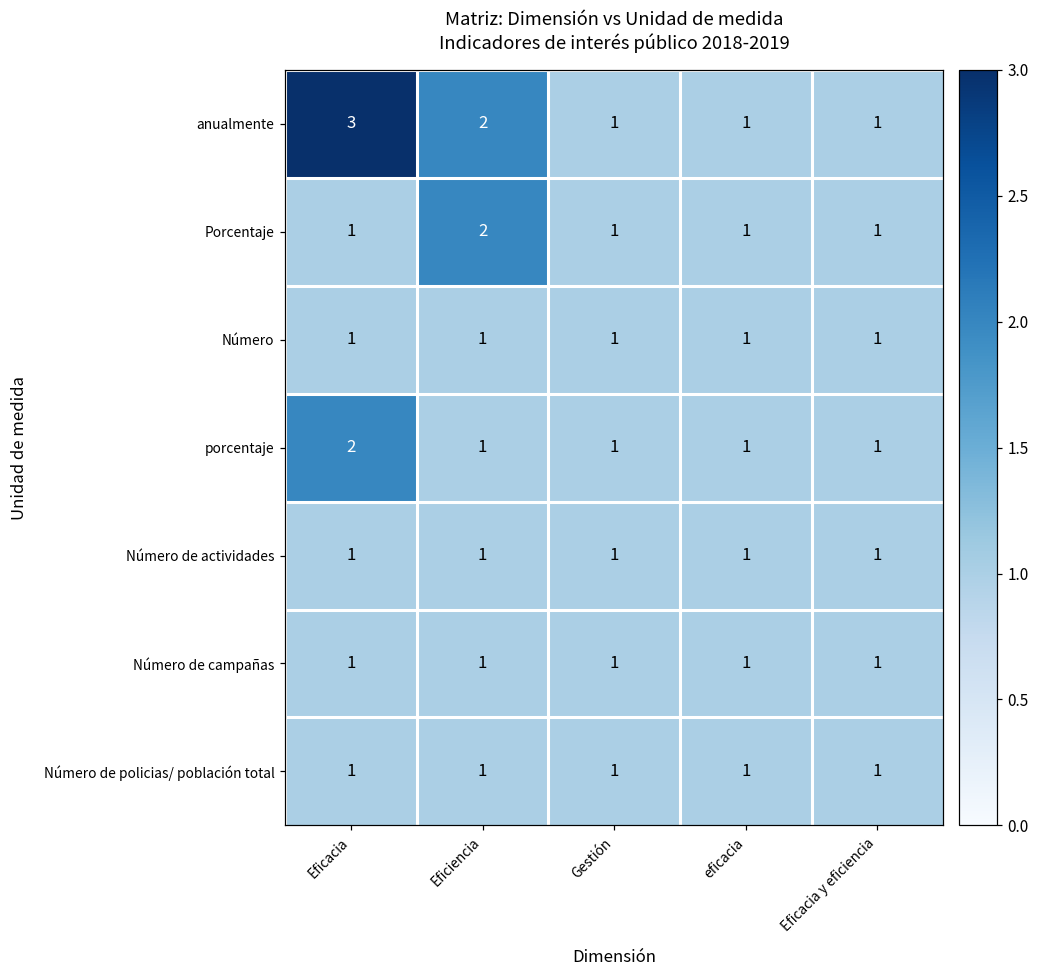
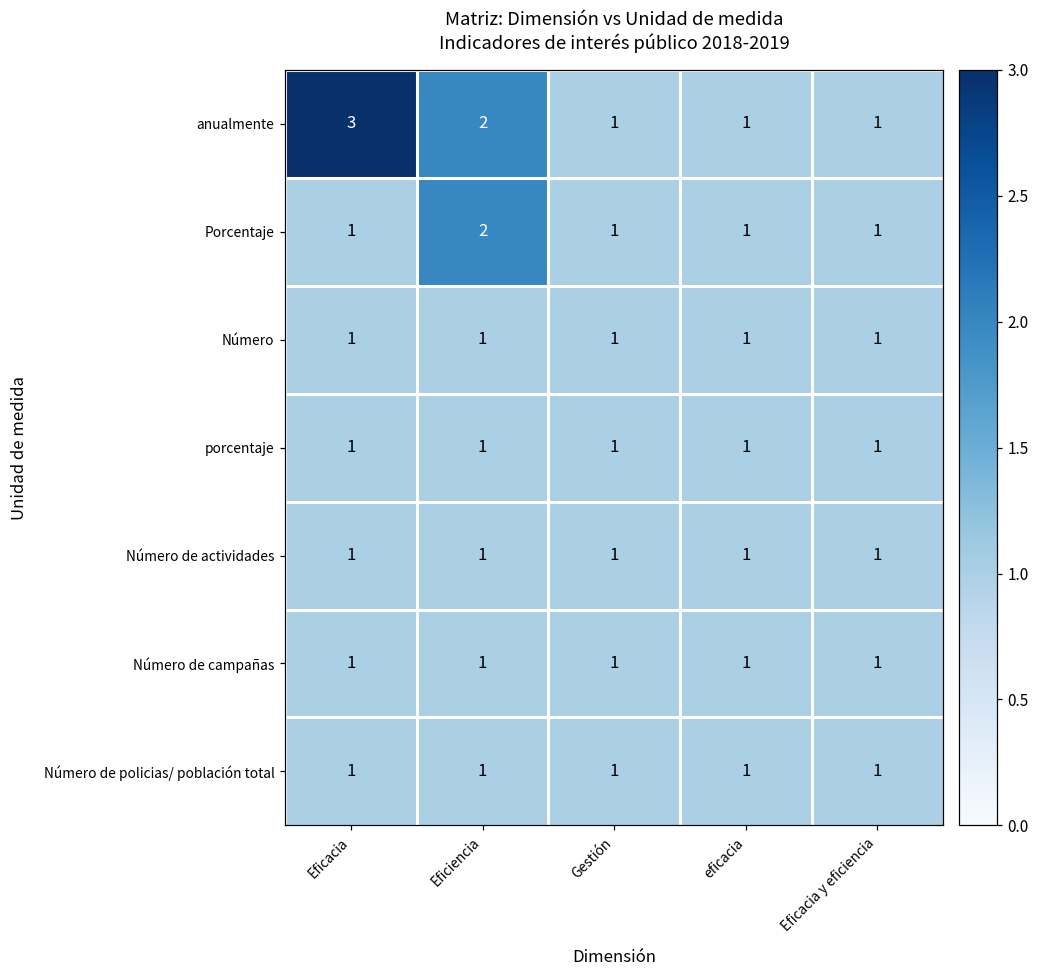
  {
    "anualmente": {
      "Eficacia": 3,
      "Eficiencia": 2,
      "Gestión": 1,
      "eficacia": 1,
      "Eficacia y eficiencia": 1
    },
    "Porcentaje": {
      "Eficacia": 1,
      "Eficiencia": 2,
      "Gestión": 1,
      "eficacia": 1,
      "Eficacia y eficiencia": 1
    },
    "Número": {
      "Eficacia": 1,
      "Eficiencia": 1,
      "Gestión": 1,
      "eficacia": 1,
      "Eficacia y eficiencia": 1
    },
    "porcentaje": {
-     "Eficacia": 2,
+     "Eficacia": 1,
      "Eficiencia": 1,
      "Gestión": 1,
      "eficacia": 1,
      "Eficacia y eficiencia": 1
    },
    "Número de actividades": {
      "Eficacia": 1,
      "Eficiencia": 1,
      "Gestión": 1,
      "eficacia": 1,
      "Eficacia y eficiencia": 1
    },
    "Número de campañas": {
      "Eficacia": 1,
      "Eficiencia": 1,
      "Gestión": 1,
      "eficacia": 1,
      "Eficacia y eficiencia": 1
    },
    "Número de policias/ población total": {
      "Eficacia": 1,
      "Eficiencia": 1,
      "Gestión": 1,
      "eficacia": 1,
      "Eficacia y eficiencia": 1
    }
  }
